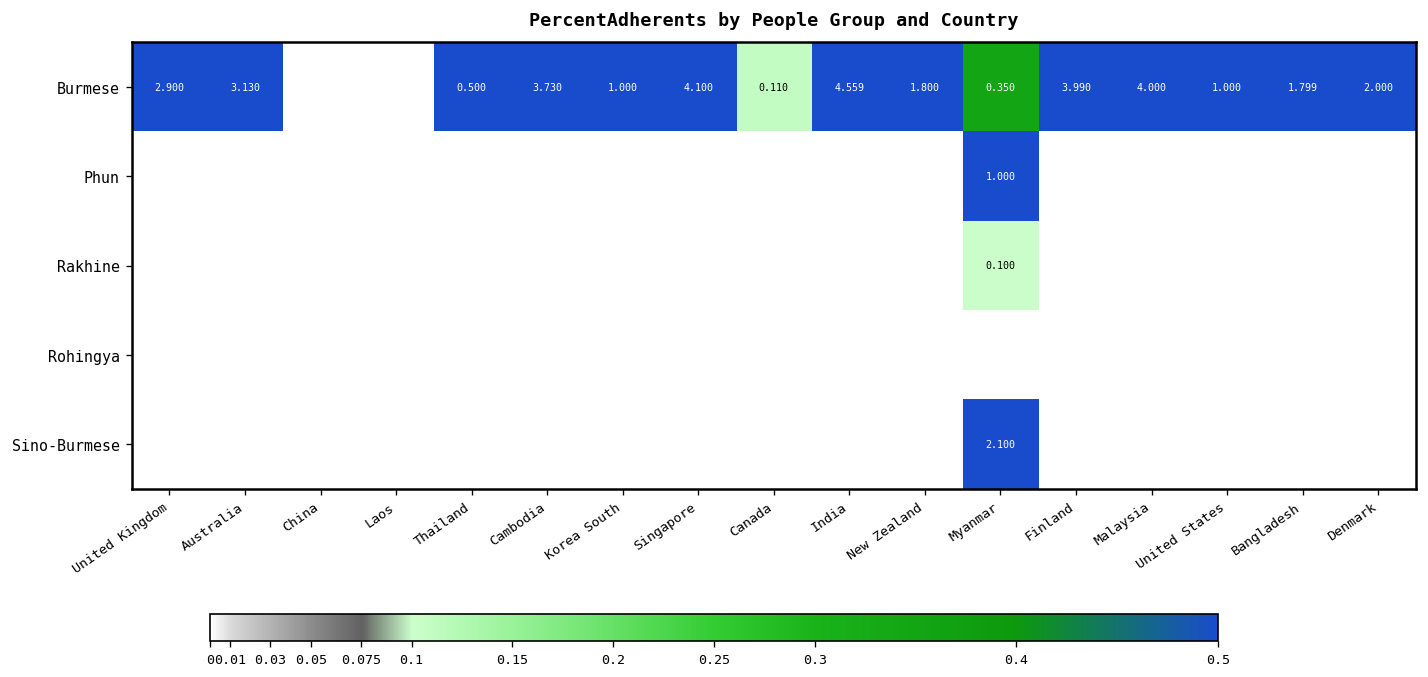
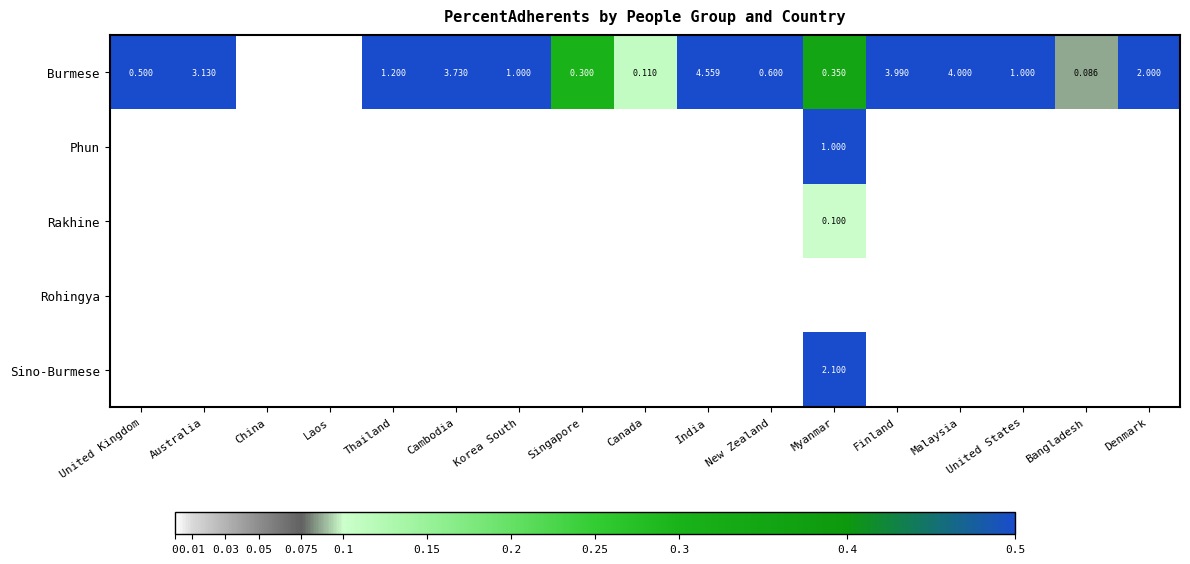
  {
    "Burmese": {
-     "United Kingdom": 2.900,
+     "United Kingdom": 0.500,
      "Australia": 3.130,
-     "Thailand": 0.500,
+     "Thailand": 1.200,
      "Cambodia": 3.730,
      "Korea South": 1.000,
-     "Singapore": 4.100,
+     "Singapore": 0.300,
      "Canada": 0.110,
      "India": 4.559,
-     "New Zealand": 1.800,
+     "New Zealand": 0.600,
      "Myanmar": 0.350,
      "Finland": 3.990,
      "Malaysia": 4.000,
      "United States": 1.000,
-     "Bangladesh": 1.799,
+     "Bangladesh": 0.086,
      "Denmark": 2.000
    },
    "Phun": {
      "Myanmar": 1.000
    },
    "Rakhine": {
      "Myanmar": 0.100
    },
    "Sino-Burmese": {
      "Myanmar": 2.100
    }
  }
